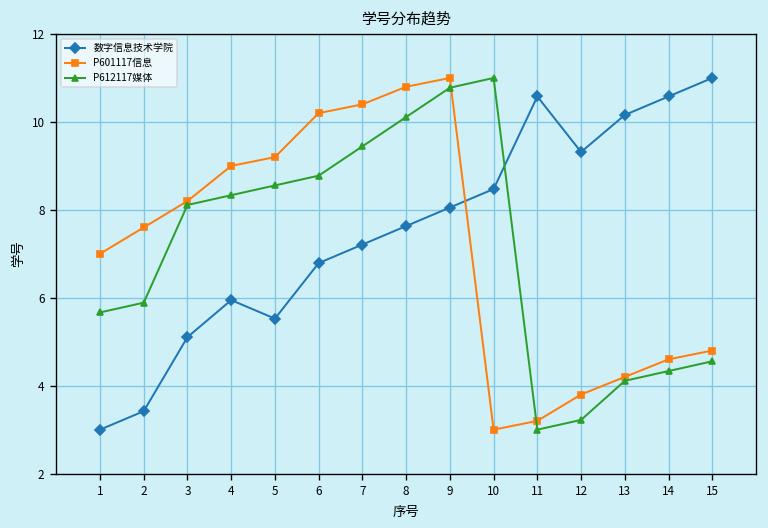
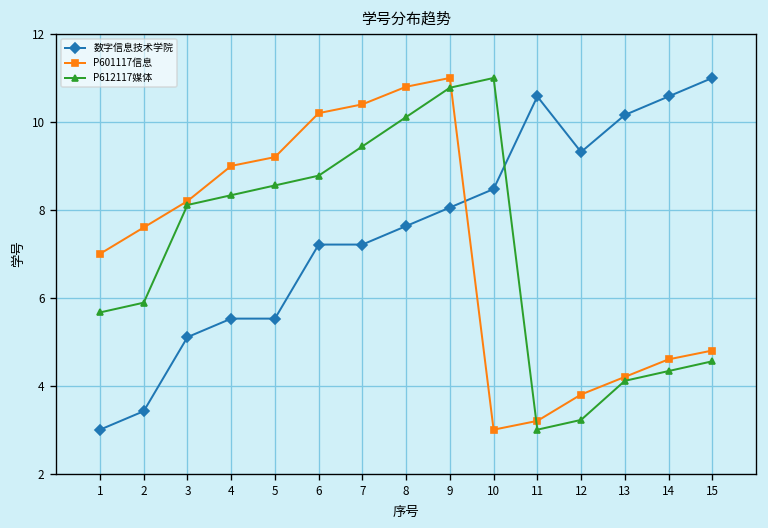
  {
    "数字信息技术学院": {
      "1": 3.0,
      "2": 3.4,
      "3": 5.1,
-     "4": 5.9,
+     "4": 5.5,
      "5": 5.5,
-     "6": 6.8,
+     "6": 7.2,
      "7": 7.2,
      "8": 7.6,
      "9": 8.1,
      "10": 8.5,
      "11": 10.6,
      "12": 9.3,
      "13": 10.2,
      "14": 10.6,
      "15": 11.0
    },
    "P601117信息": {
      "1": 7.0,
      "2": 7.6,
      "3": 8.2,
      "4": 9.0,
      "5": 9.2,
      "6": 10.2,
      "7": 10.4,
      "8": 10.8,
      "9": 11.0,
      "10": 3.0,
      "11": 3.2,
      "12": 3.8,
      "13": 4.2,
      "14": 4.6,
      "15": 4.8
    },
    "P612117媒体": {
      "1": 5.7,
      "2": 5.9,
      "3": 8.1,
      "4": 8.3,
      "5": 8.6,
      "6": 8.8,
      "7": 9.4,
      "8": 10.1,
      "9": 10.8,
      "10": 11.0,
      "11": 3.0,
      "12": 3.2,
      "13": 4.1,
      "14": 4.3,
      "15": 4.6
    }
  }
